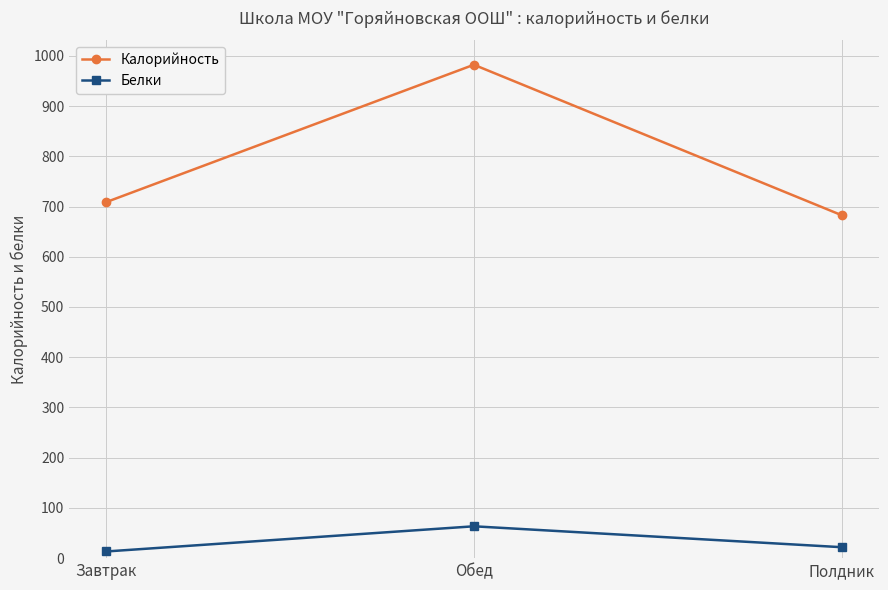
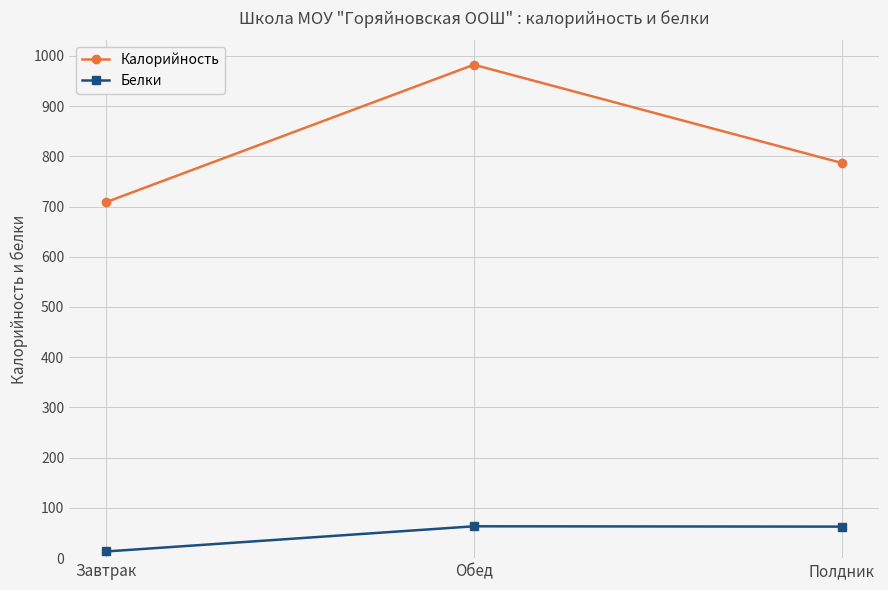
  {
    "Калорийность": {
      "Завтрак": 710,
      "Обед": 980,
-     "Полдник": 680
+     "Полдник": 790
    },
    "Белки": {
      "Завтрак": 10,
      "Обед": 60,
-     "Полдник": 20
+     "Полдник": 60
    }
  }
